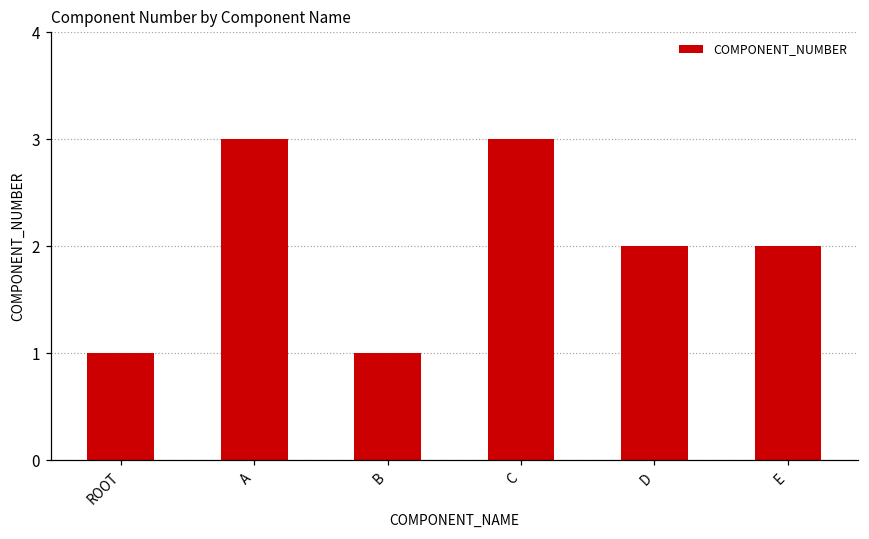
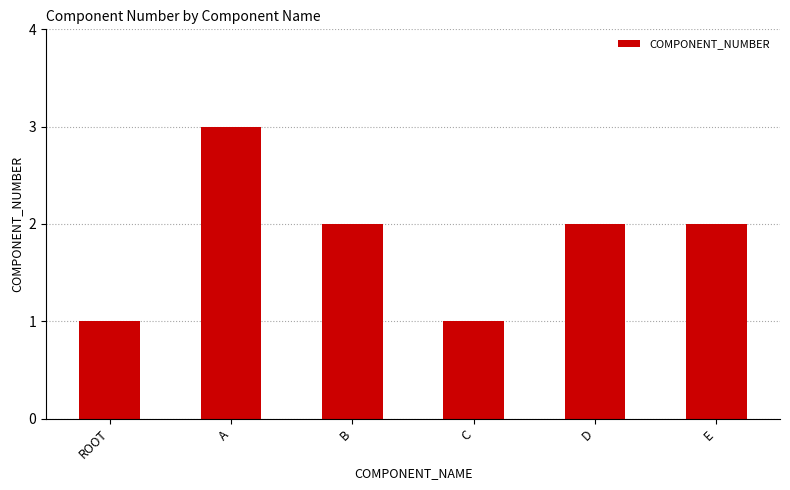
  {
    "ROOT": 1,
    "A": 3,
-   "B": 1,
-   "C": 3,
+   "B": 2,
+   "C": 1,
    "D": 2,
    "E": 2
  }
